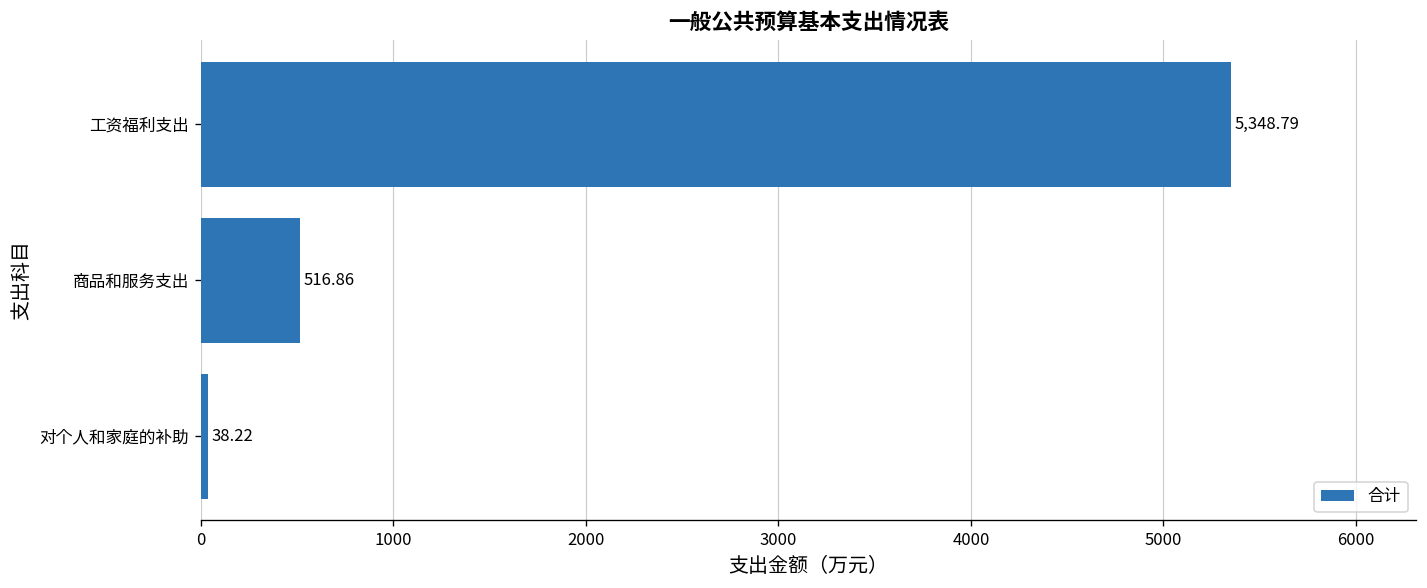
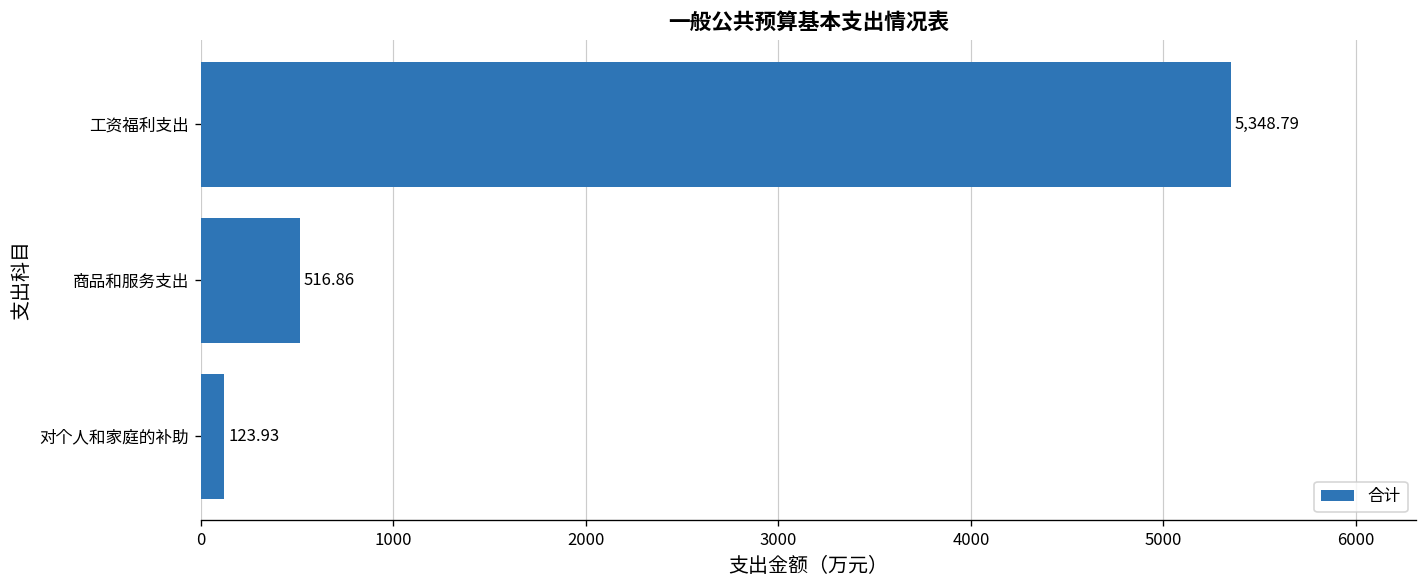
  {
    "工资福利支出": "5,348.79",
    "商品和服务支出": "516.86",
-   "对个人和家庭的补助": "38.22"
+   "对个人和家庭的补助": "123.93"
  }
